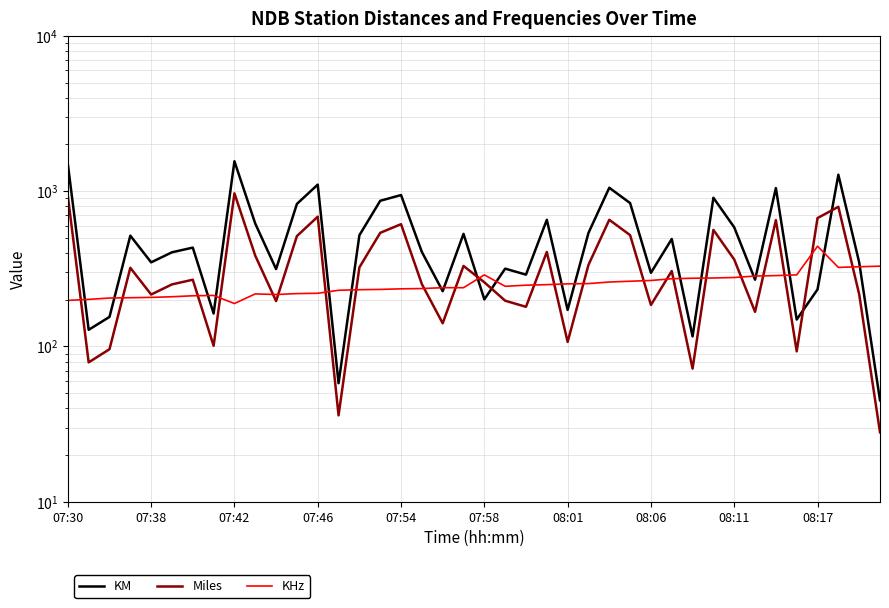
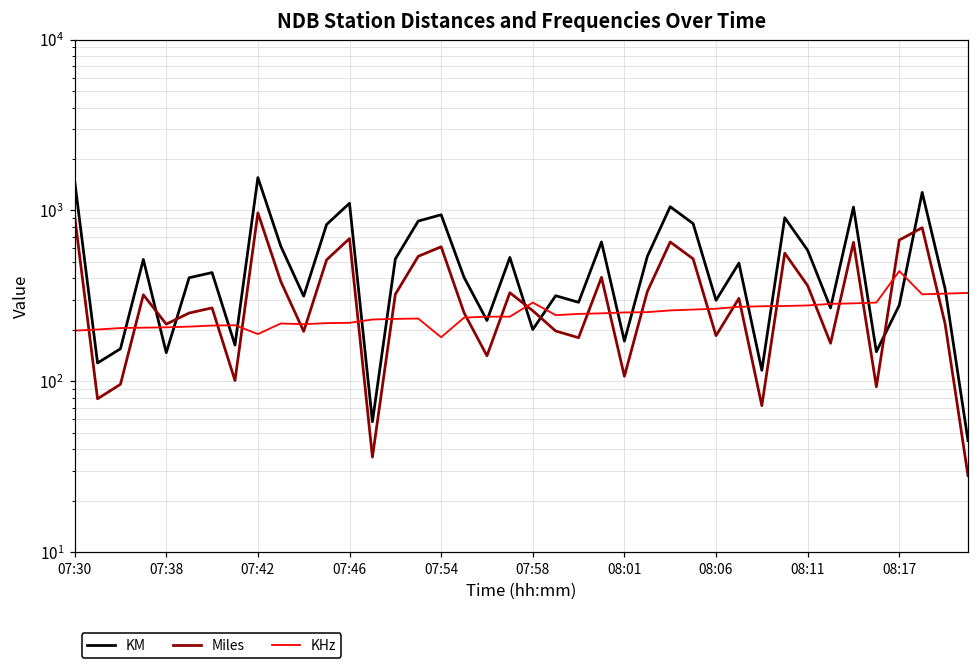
  {
    "KM": {
      "07:30": 1500,
-     "07:38": 350,
+     "07:38": 150,
      "07:42": 1600,
      "07:46": 1100,
      "07:54": 900,
      "07:58": 200,
      "08:11": 590,
-     "08:17": 230
+     "08:17": 280
    },
    "Miles": {
      "07:30": 900,
      "07:38": 220,
      "07:42": 1000,
      "07:46": 700,
      "07:54": 610,
      "07:58": 260,
      "08:11": 360,
      "08:17": 670
    },
    "KHz": {
      "07:30": 200,
      "07:38": 210,
      "07:42": 190,
      "07:46": 220,
-     "07:54": 240,
+     "07:54": 180,
      "07:58": 290,
      "08:11": 280,
      "08:17": 440
    }
  }
